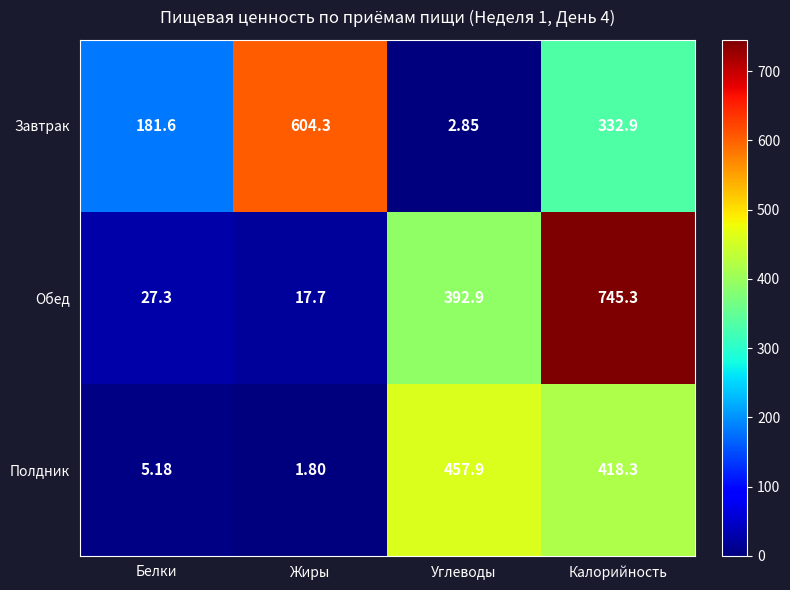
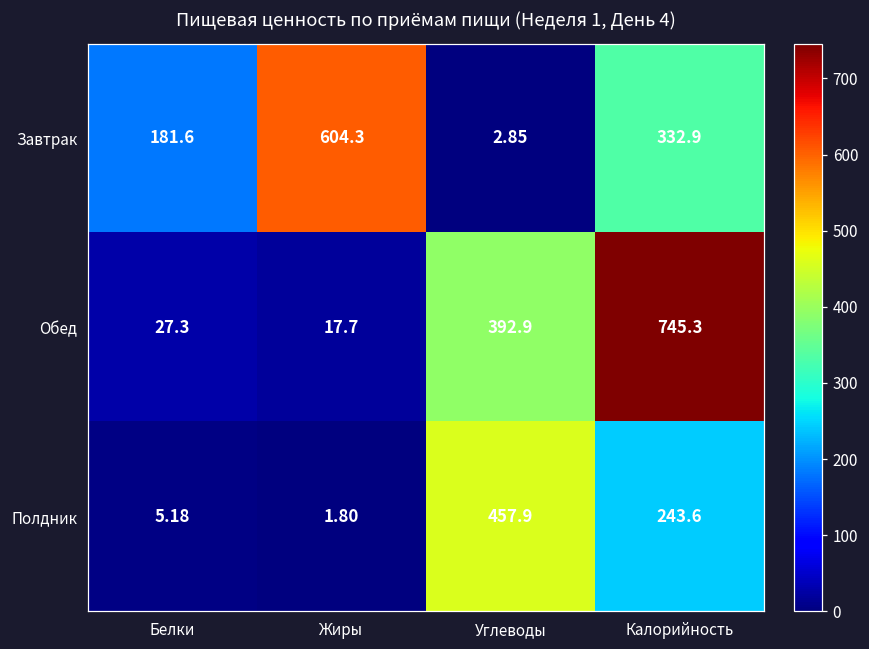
  {
    "Завтрак": {
      "Белки": 181.6,
      "Жиры": 604.3,
      "Углеводы": 2.85,
      "Калорийность": 332.9
    },
    "Обед": {
      "Белки": 27.3,
      "Жиры": 17.7,
      "Углеводы": 392.9,
      "Калорийность": 745.3
    },
    "Полдник": {
      "Белки": 5.18,
      "Жиры": 1.80,
      "Углеводы": 457.9,
-     "Калорийность": 418.3
+     "Калорийность": 243.6
    }
  }
